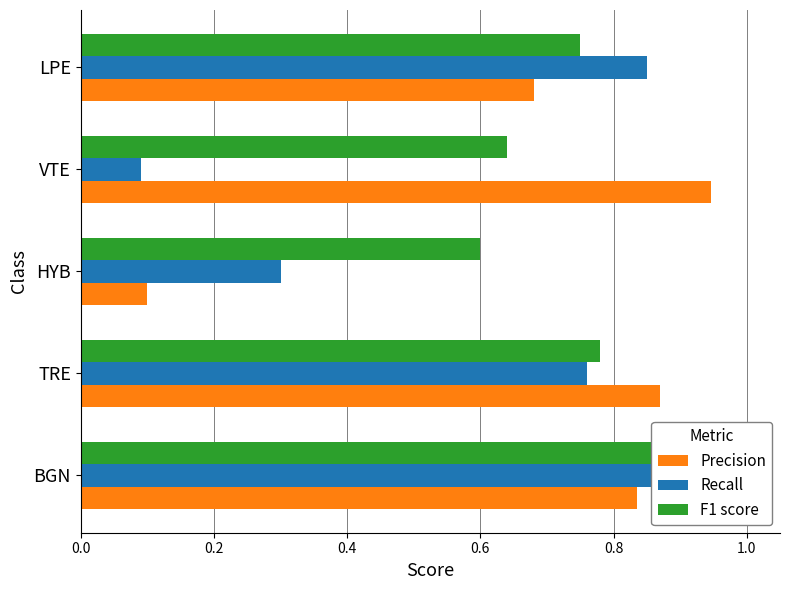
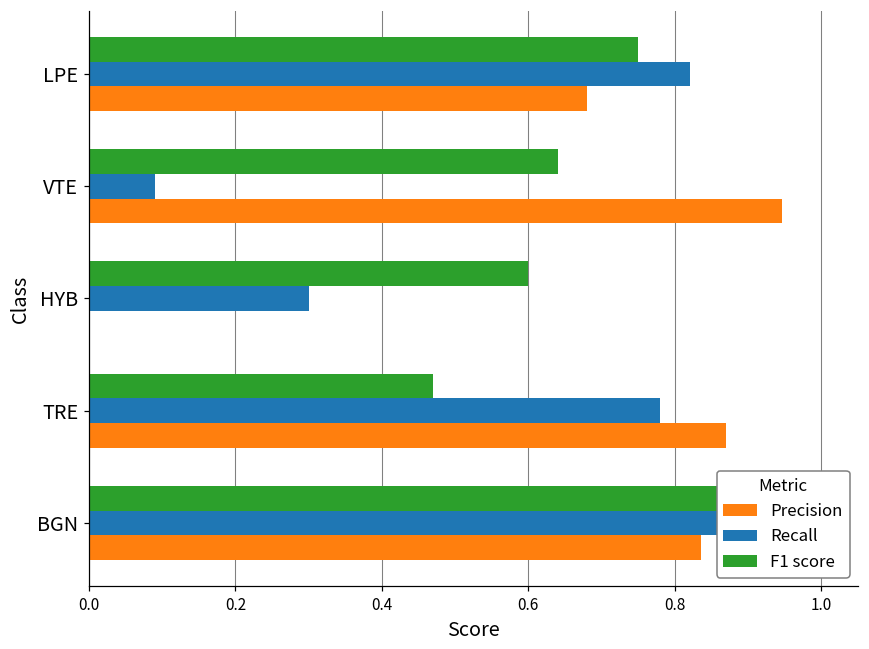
  {
    "Precision": {
      "LPE": 0.68,
      "VTE": 0.95,
-     "HYB": 0.1,
+     "HYB": 0.0,
      "TRE": 0.87,
      "BGN": 0.84
    },
    "Recall": {
-     "LPE": 0.85,
+     "LPE": 0.82,
      "VTE": 0.09,
      "HYB": 0.30,
-     "TRE": 0.76
+     "TRE": 0.78
    },
    "F1 score": {
      "LPE": 0.75,
      "VTE": 0.64,
      "HYB": 0.60,
-     "TRE": 0.78
+     "TRE": 0.47
    }
  }
